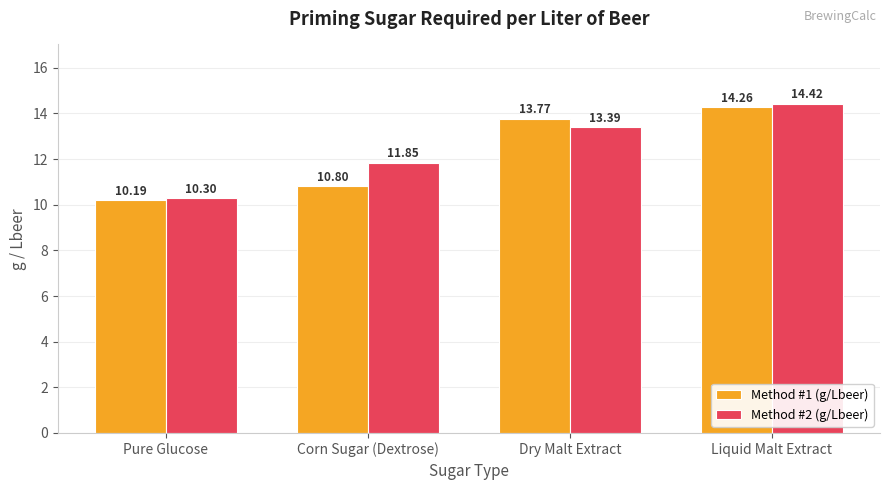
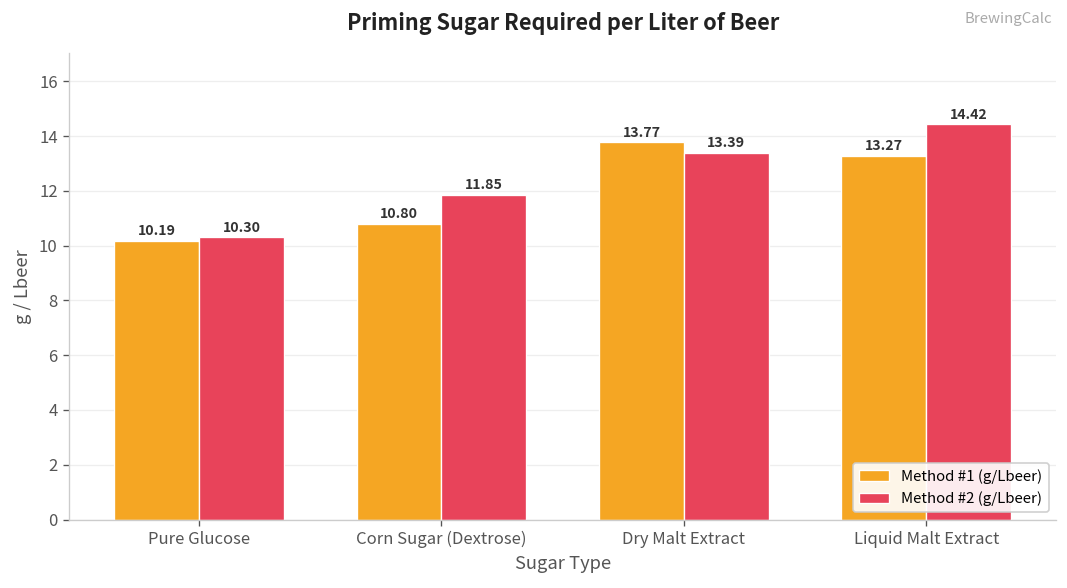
  {
    "Method #1 (g/Lbeer)": {
      "Pure Glucose": 10.19,
      "Corn Sugar (Dextrose)": 10.80,
      "Dry Malt Extract": 13.77,
-     "Liquid Malt Extract": 14.26
+     "Liquid Malt Extract": 13.27
    },
    "Method #2 (g/Lbeer)": {
      "Pure Glucose": 10.30,
      "Corn Sugar (Dextrose)": 11.85,
      "Dry Malt Extract": 13.39,
      "Liquid Malt Extract": 14.42
    }
  }
